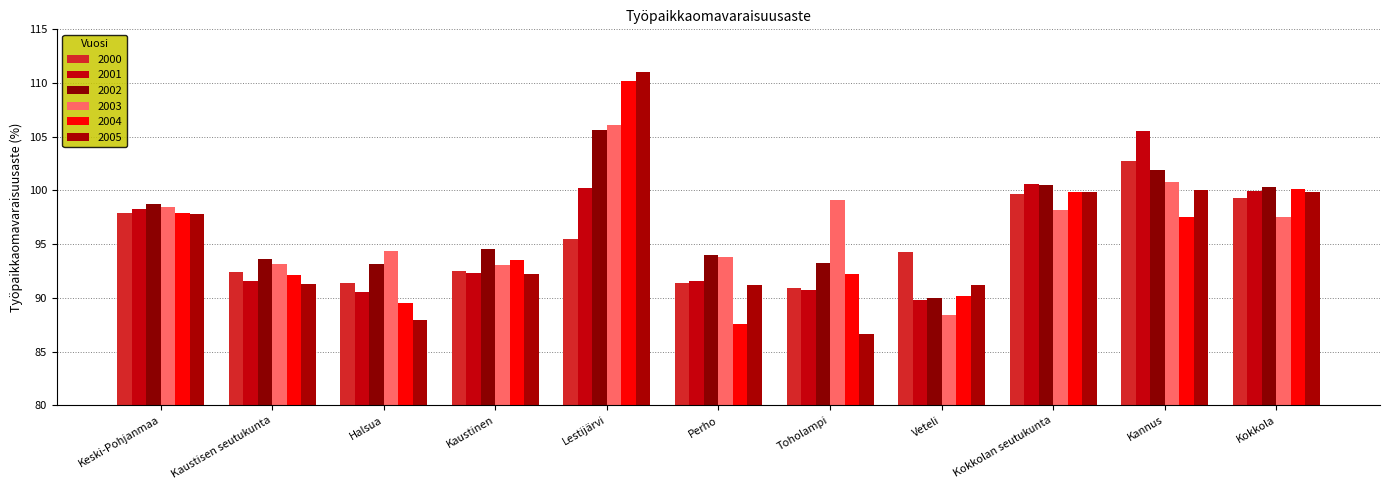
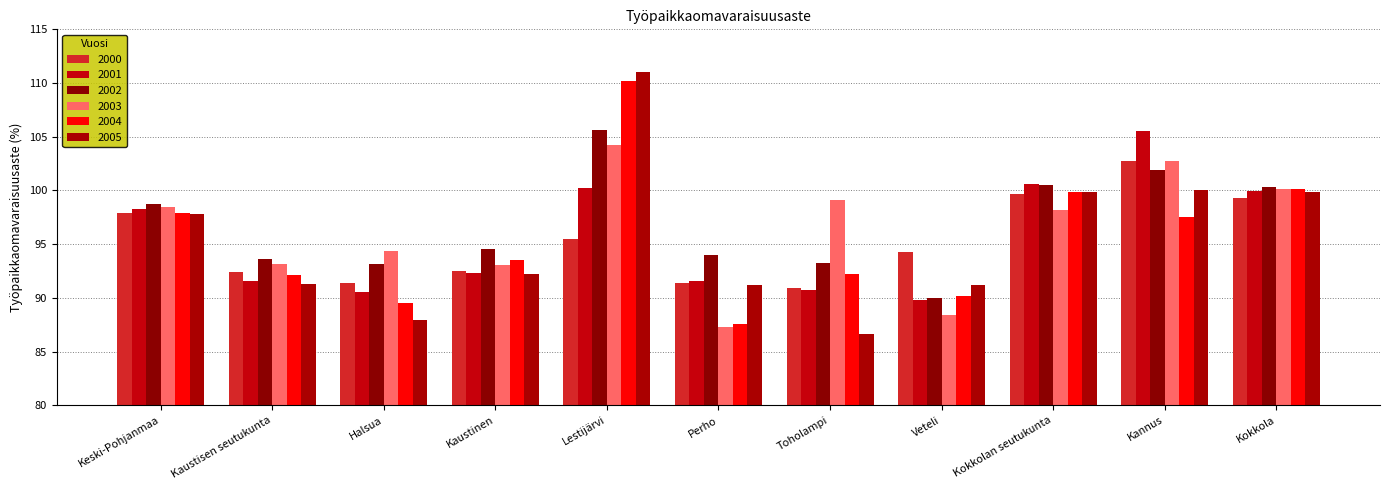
  {
    "2003": {
      "Keski-Pohjanmaa": 98.5,
      "Kaustisen seutukunta": 93.1,
      "Halsua": 94.3,
      "Kaustinen": 93.1,
-     "Lestijärvi": 106.1,
-     "Perho": 93.8,
+     "Lestijärvi": 104.3,
+     "Perho": 87.3,
      "Toholampi": 99.1,
      "Veteli": 88.4,
      "Kokkolan seutukunta": 98.2,
-     "Kannus": 100.8,
-     "Kokkola": 97.6
+     "Kannus": 102.8,
+     "Kokkola": 100.2
    }
  }
